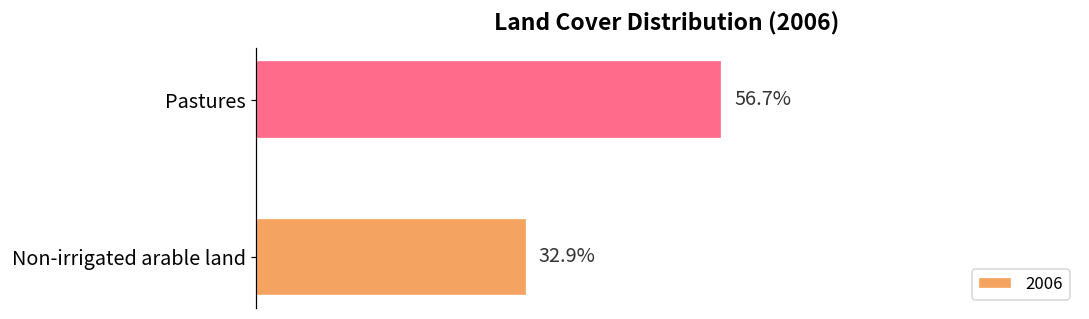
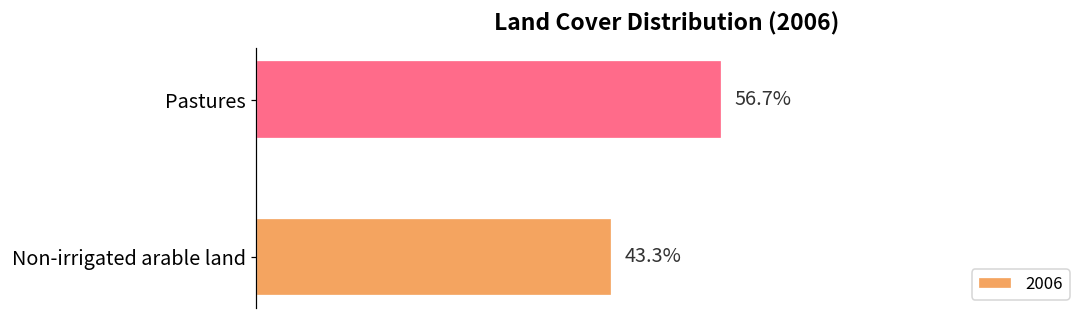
  {
    "Pastures": "56.7%",
-   "Non-irrigated arable land": "32.9%"
+   "Non-irrigated arable land": "43.3%"
  }
